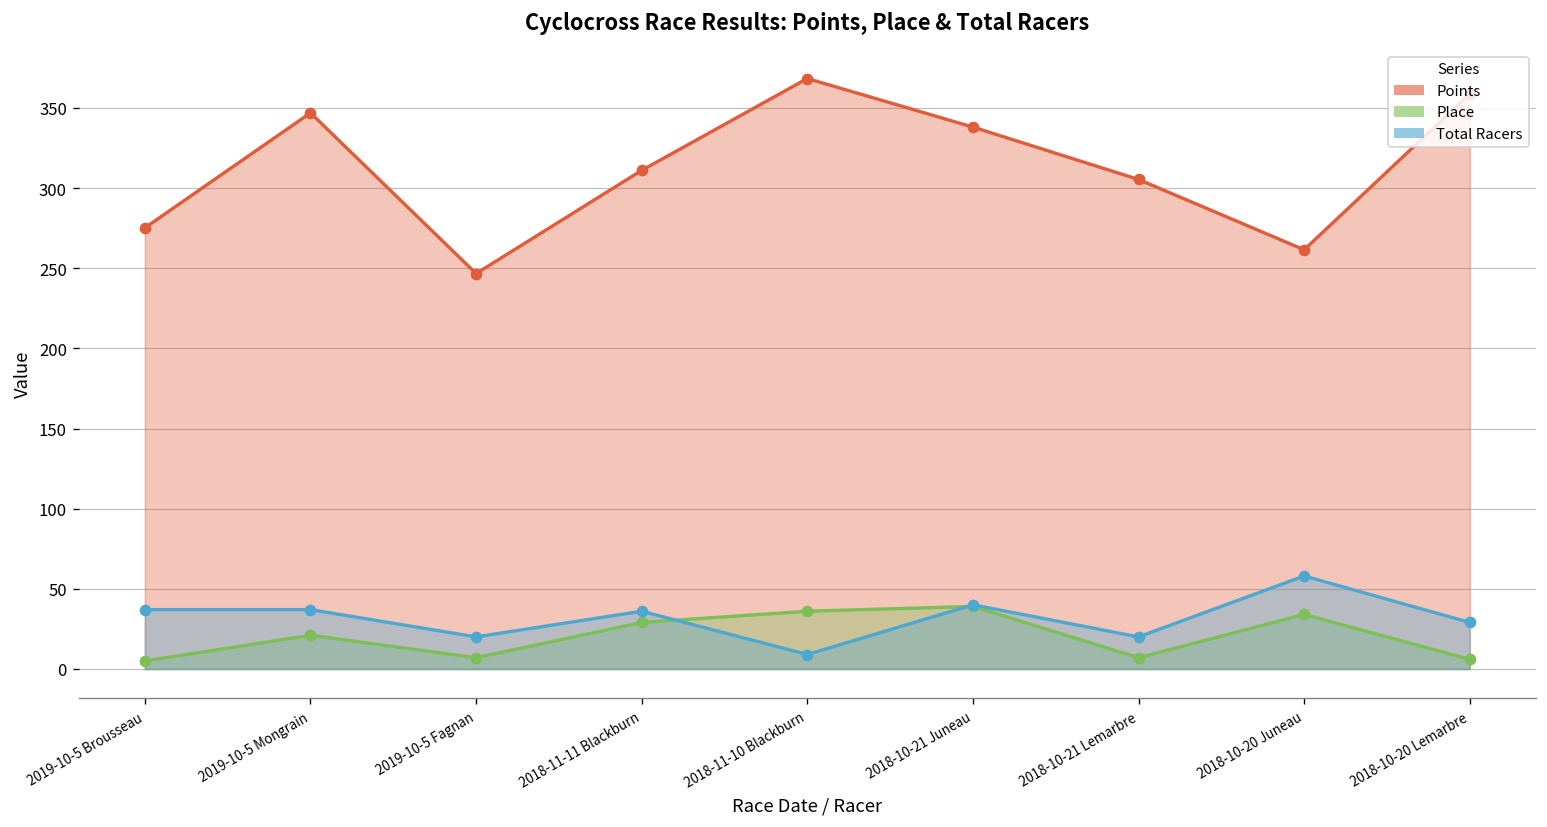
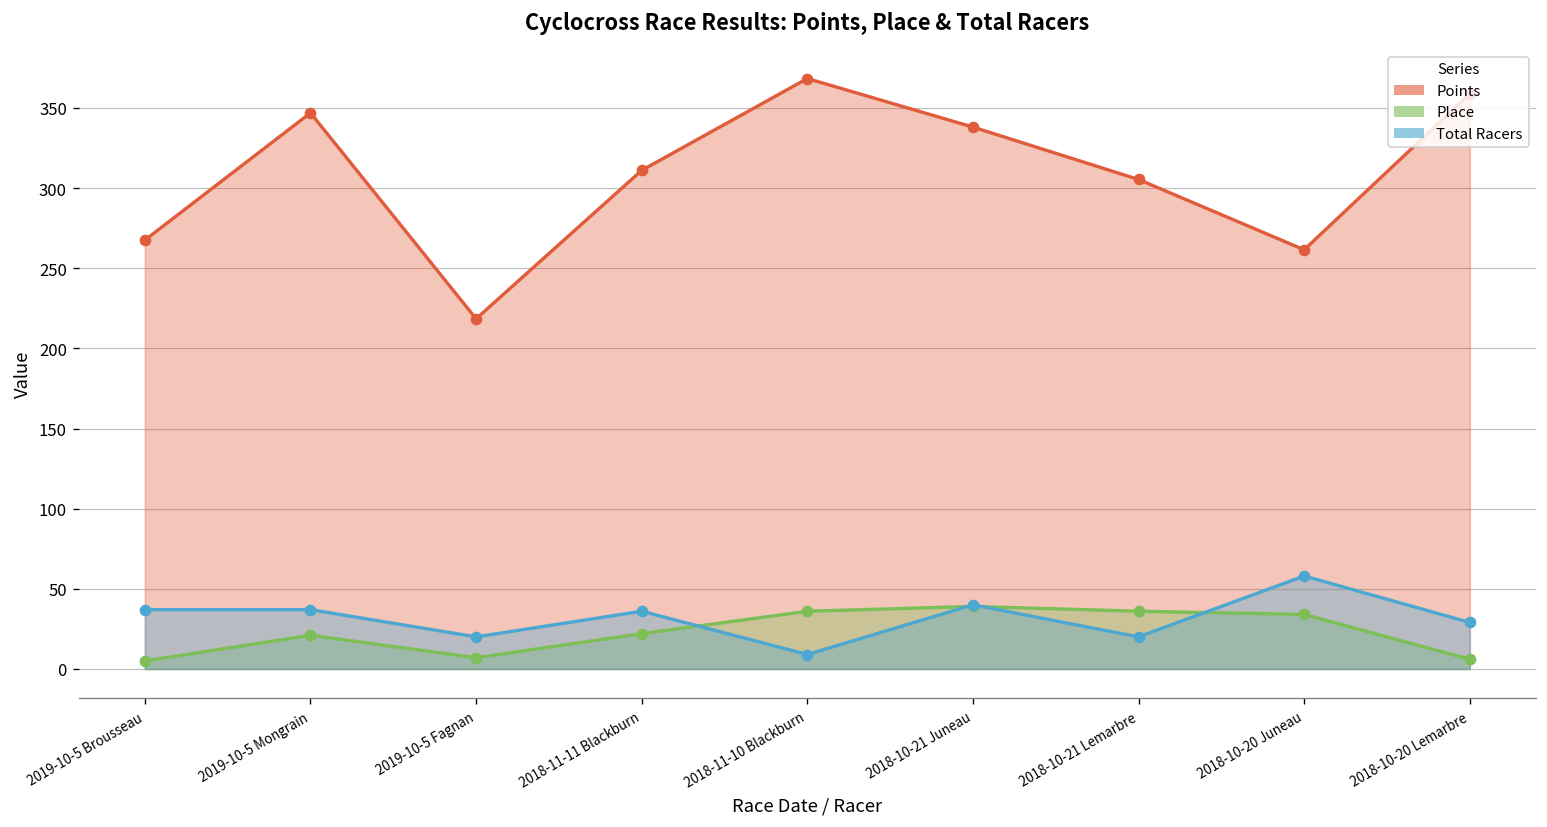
  {
    "Points": {
-     "2019-10-5 Brousseau": 275,
+     "2019-10-5 Brousseau": 268,
      "2019-10-5 Mongrain": 347,
-     "2019-10-5 Fagnan": 247,
+     "2019-10-5 Fagnan": 218,
      "2018-11-11 Blackburn": 311,
      "2018-11-10 Blackburn": 368,
      "2018-10-21 Juneau": 338,
      "2018-10-21 Lemarbre": 305,
      "2018-10-20 Juneau": 262
    },
    "Place": {
      "2019-10-5 Brousseau": 5,
      "2019-10-5 Mongrain": 21,
      "2019-10-5 Fagnan": 7,
-     "2018-11-11 Blackburn": 29,
+     "2018-11-11 Blackburn": 22,
      "2018-11-10 Blackburn": 36,
-     "2018-10-21 Lemarbre": 7,
+     "2018-10-21 Lemarbre": 36,
      "2018-10-20 Juneau": 34,
      "2018-10-20 Lemarbre": 6
    },
    "Total Racers": {
      "2019-10-5 Brousseau": 37,
      "2019-10-5 Mongrain": 37,
      "2019-10-5 Fagnan": 20,
      "2018-11-11 Blackburn": 36,
      "2018-11-10 Blackburn": 9,
      "2018-10-21 Lemarbre": 20,
      "2018-10-20 Juneau": 58,
      "2018-10-20 Lemarbre": 29
    }
  }
